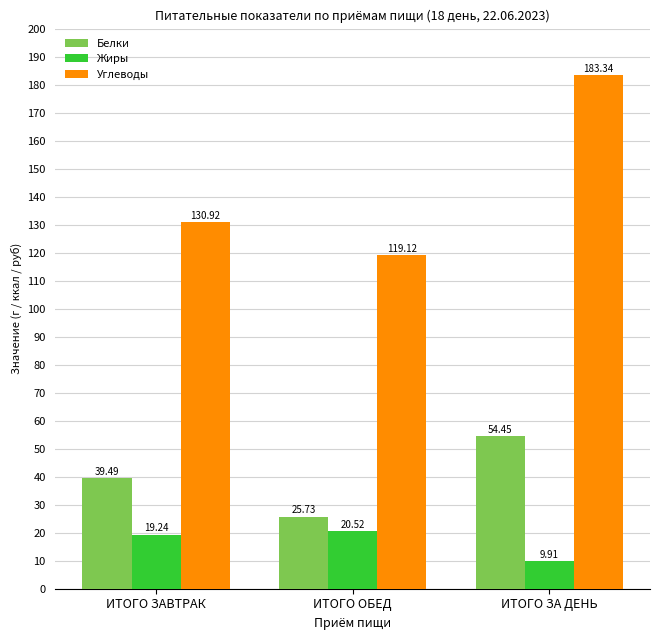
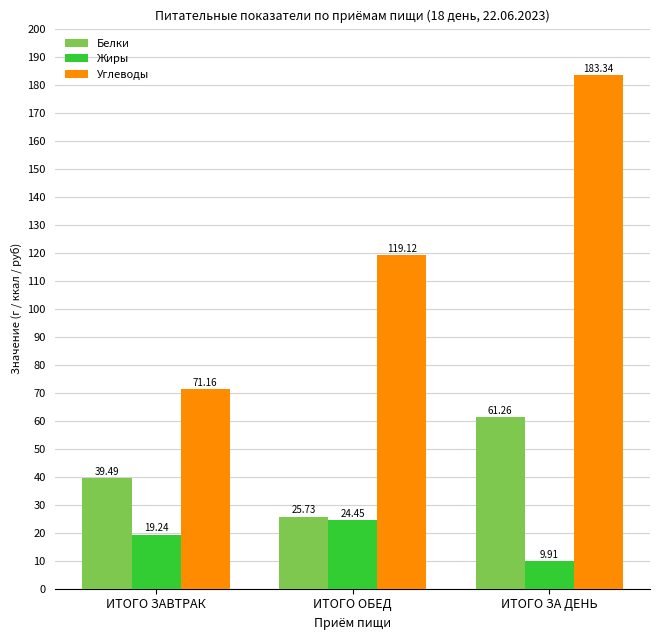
  {
    "Белки": {
      "ИТОГО ЗАВТРАК": 39.49,
      "ИТОГО ОБЕД": 25.73,
-     "ИТОГО ЗА ДЕНЬ": 54.45
+     "ИТОГО ЗА ДЕНЬ": 61.26
    },
    "Жиры": {
      "ИТОГО ЗАВТРАК": 19.24,
-     "ИТОГО ОБЕД": 20.52,
+     "ИТОГО ОБЕД": 24.45,
      "ИТОГО ЗА ДЕНЬ": 9.91
    },
    "Углеводы": {
-     "ИТОГО ЗАВТРАК": 130.92,
+     "ИТОГО ЗАВТРАК": 71.16,
      "ИТОГО ОБЕД": 119.12,
      "ИТОГО ЗА ДЕНЬ": 183.34
    }
  }
